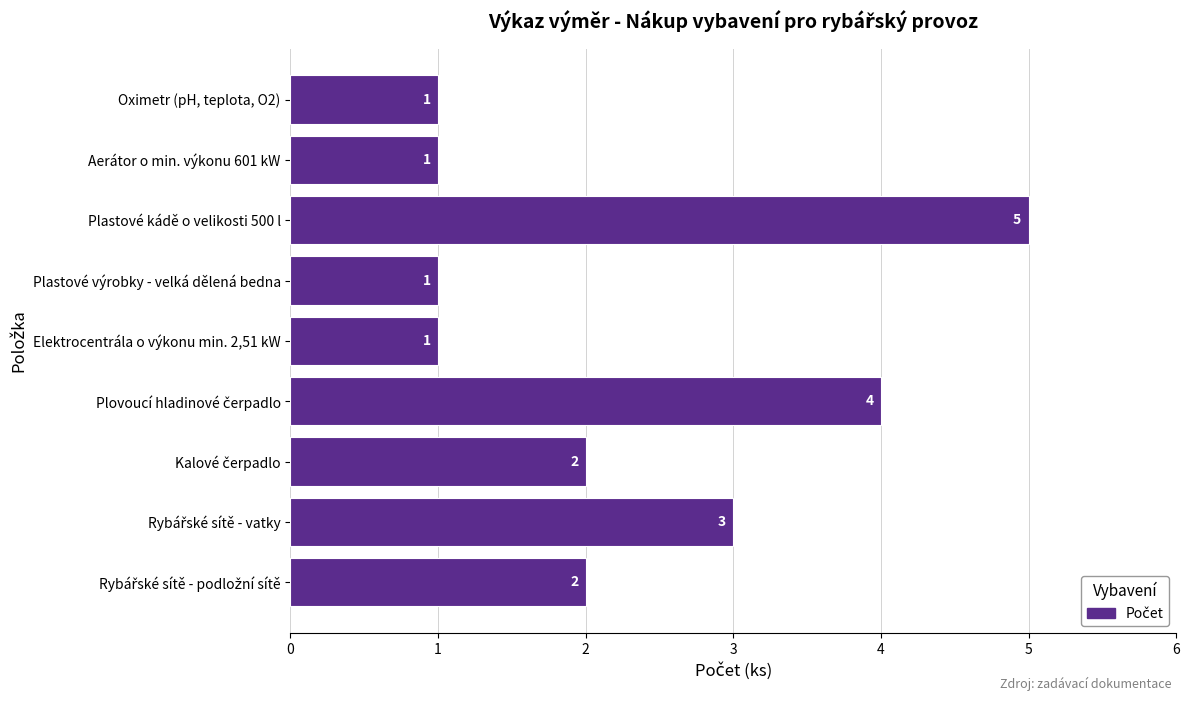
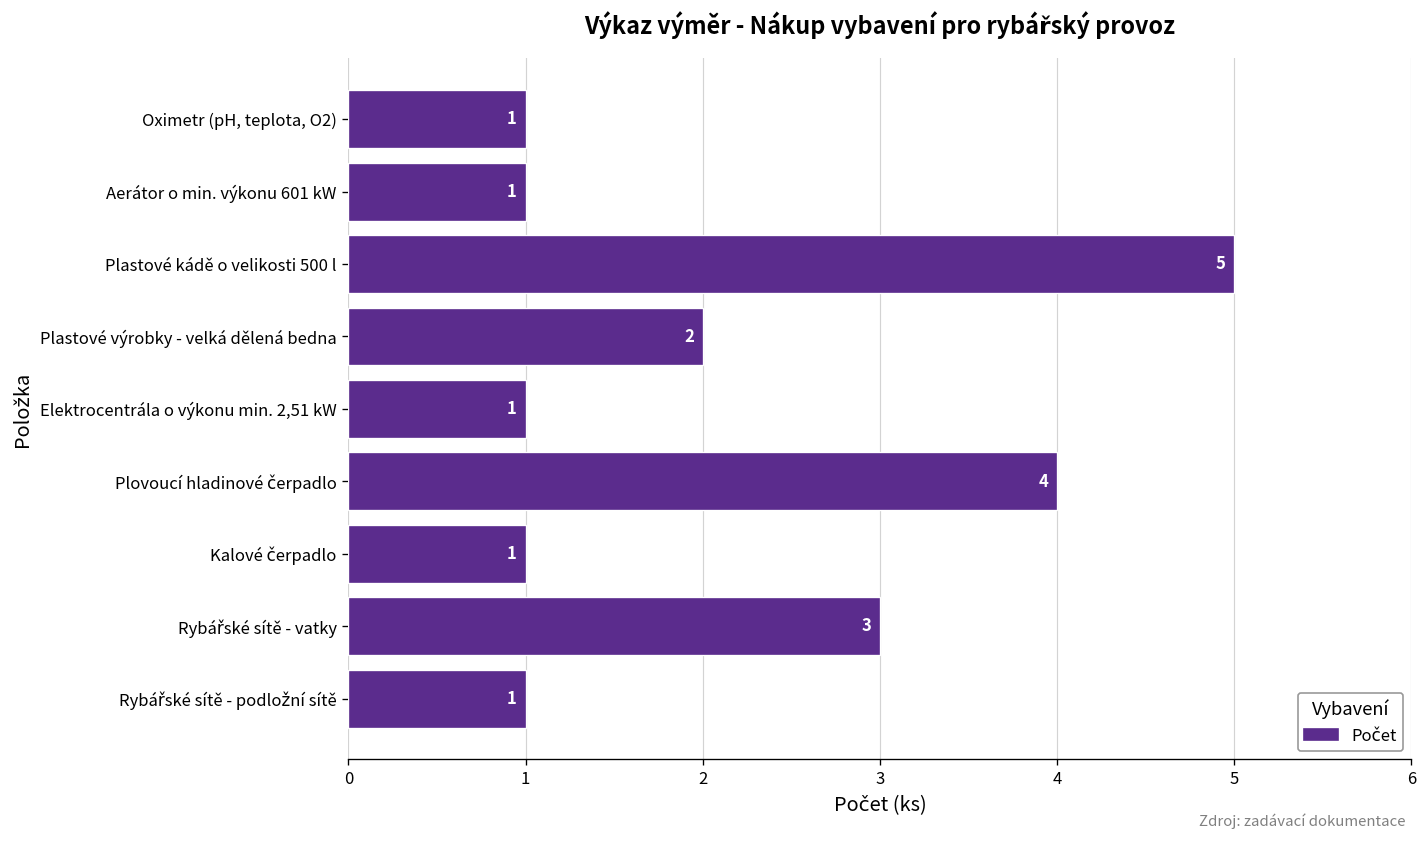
  {
    "Oximetr (pH, teplota, O2)": 1,
    "Aerátor o min. výkonu 601 kW": 1,
    "Plastové kádě o velikosti 500 l": 5,
-   "Plastové výrobky - velká dělená bedna": 1,
+   "Plastové výrobky - velká dělená bedna": 2,
    "Elektrocentrála o výkonu min. 2,51 kW": 1,
    "Plovoucí hladinové čerpadlo": 4,
-   "Kalové čerpadlo": 2,
+   "Kalové čerpadlo": 1,
    "Rybářské sítě - vatky": 3,
-   "Rybářské sítě - podložní sítě": 2
+   "Rybářské sítě - podložní sítě": 1
  }
